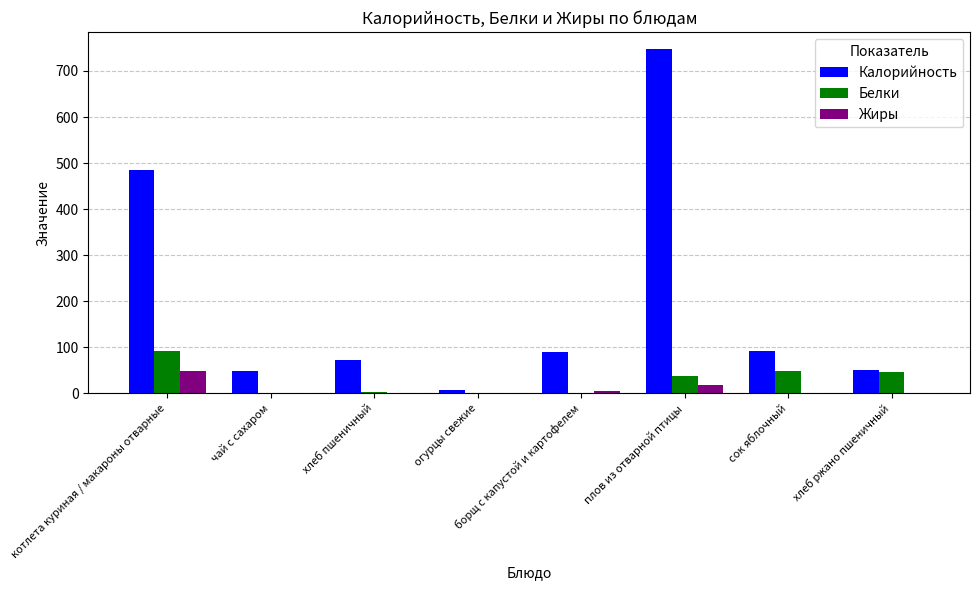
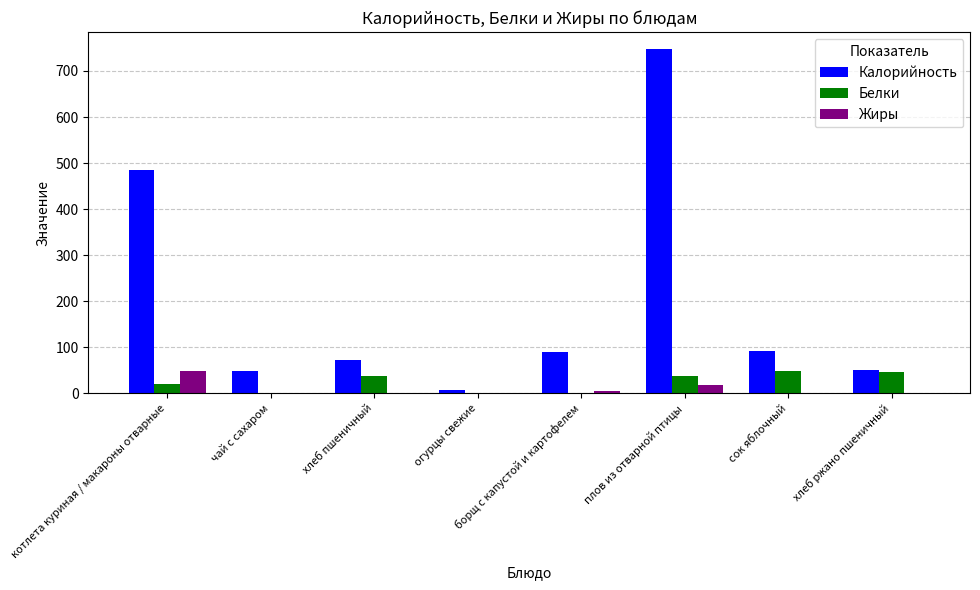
  {
    "Калорийность": {
      "котлета куриная / макароны отварные": 480,
      "чай с сахаром": 50,
      "хлеб пшеничный": 70,
      "огурцы свежие": 10,
      "борщ с капустой и картофелем": 90,
      "плов из отварной птицы": 750,
      "сок яблочный": 90,
      "хлеб ржано пшеничный": 50
    },
    "Белки": {
-     "котлета куриная / макароны отварные": 90,
-     "хлеб пшеничный": 0,
+     "котлета куриная / макароны отварные": 20,
+     "хлеб пшеничный": 40,
      "плов из отварной птицы": 40,
      "сок яблочный": 50,
      "хлеб ржано пшеничный": 50
    },
    "Жиры": {
      "котлета куриная / макароны отварные": 50,
      "чай с сахаром": 0,
      "плов из отварной птицы": 20
    }
  }
